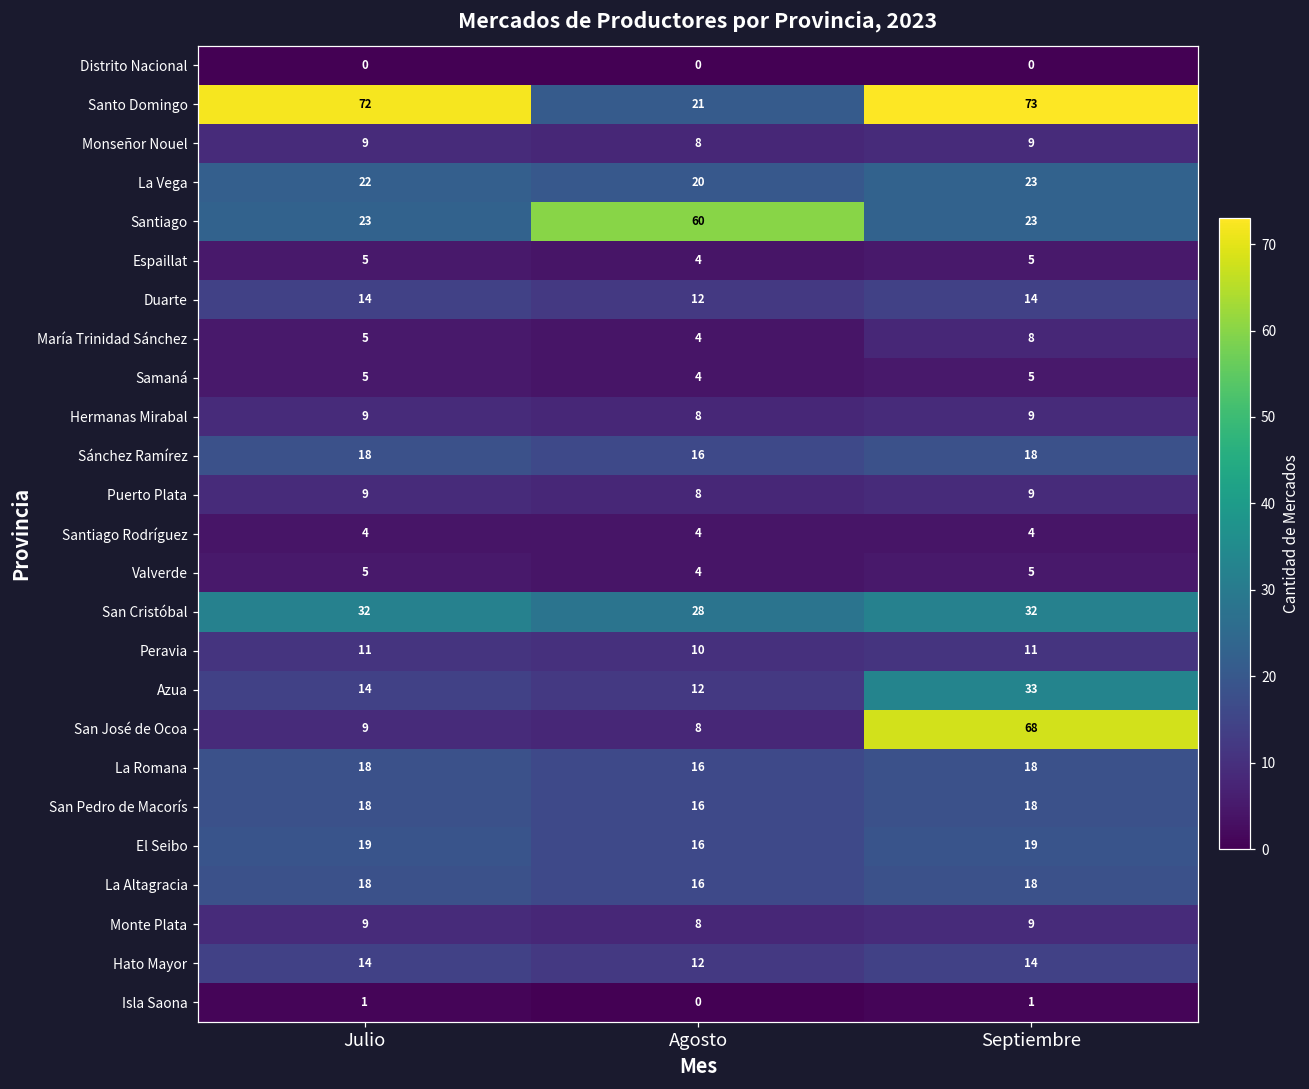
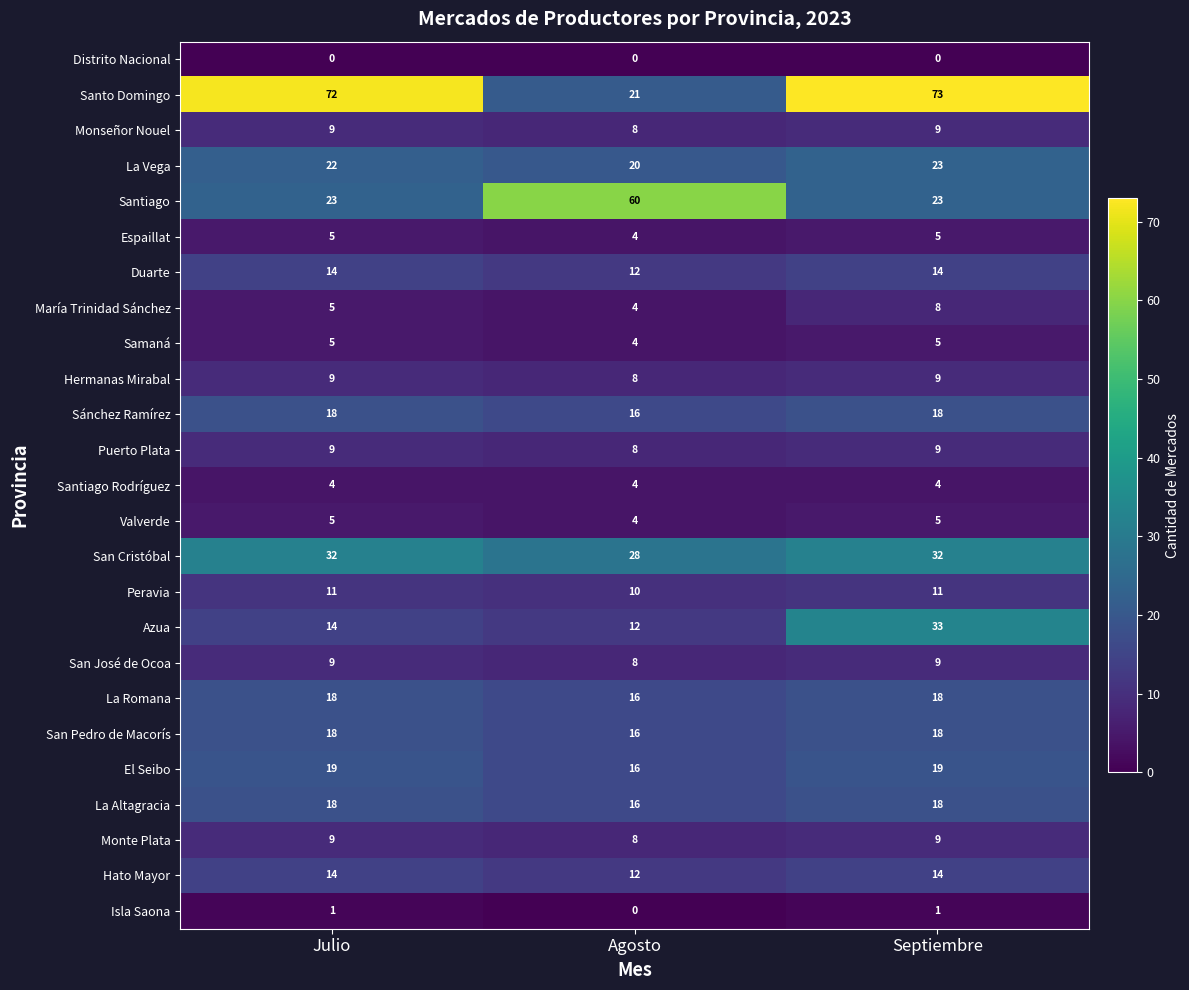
  {
    "Distrito Nacional": {
      "Julio": 0,
      "Agosto": 0,
      "Septiembre": 0
    },
    "Santo Domingo": {
      "Julio": 72,
      "Agosto": 21,
      "Septiembre": 73
    },
    "Monseñor Nouel": {
      "Julio": 9,
      "Agosto": 8,
      "Septiembre": 9
    },
    "La Vega": {
      "Julio": 22,
      "Agosto": 20,
      "Septiembre": 23
    },
    "Santiago": {
      "Julio": 23,
      "Agosto": 60,
      "Septiembre": 23
    },
    "Espaillat": {
      "Julio": 5,
      "Agosto": 4,
      "Septiembre": 5
    },
    "Duarte": {
      "Julio": 14,
      "Agosto": 12,
      "Septiembre": 14
    },
    "María Trinidad Sánchez": {
      "Julio": 5,
      "Agosto": 4,
      "Septiembre": 8
    },
    "Samaná": {
      "Julio": 5,
      "Agosto": 4,
      "Septiembre": 5
    },
    "Hermanas Mirabal": {
      "Julio": 9,
      "Agosto": 8,
      "Septiembre": 9
    },
    "Sánchez Ramírez": {
      "Julio": 18,
      "Agosto": 16,
      "Septiembre": 18
    },
    "Puerto Plata": {
      "Julio": 9,
      "Agosto": 8,
      "Septiembre": 9
    },
    "Santiago Rodríguez": {
      "Julio": 4,
      "Agosto": 4,
      "Septiembre": 4
    },
    "Valverde": {
      "Julio": 5,
      "Agosto": 4,
      "Septiembre": 5
    },
    "San Cristóbal": {
      "Julio": 32,
      "Agosto": 28,
      "Septiembre": 32
    },
    "Peravia": {
      "Julio": 11,
      "Agosto": 10,
      "Septiembre": 11
    },
    "Azua": {
      "Julio": 14,
      "Agosto": 12,
      "Septiembre": 33
    },
    "San José de Ocoa": {
      "Julio": 9,
      "Agosto": 8,
-     "Septiembre": 68
+     "Septiembre": 9
    },
    "La Romana": {
      "Julio": 18,
      "Agosto": 16,
      "Septiembre": 18
    },
    "San Pedro de Macorís": {
      "Julio": 18,
      "Agosto": 16,
      "Septiembre": 18
    },
    "El Seibo": {
      "Julio": 19,
      "Agosto": 16,
      "Septiembre": 19
    },
    "La Altagracia": {
      "Julio": 18,
      "Agosto": 16,
      "Septiembre": 18
    },
    "Monte Plata": {
      "Julio": 9,
      "Agosto": 8,
      "Septiembre": 9
    },
    "Hato Mayor": {
      "Julio": 14,
      "Agosto": 12,
      "Septiembre": 14
    },
    "Isla Saona": {
      "Julio": 1,
      "Agosto": 0,
      "Septiembre": 1
    }
  }
